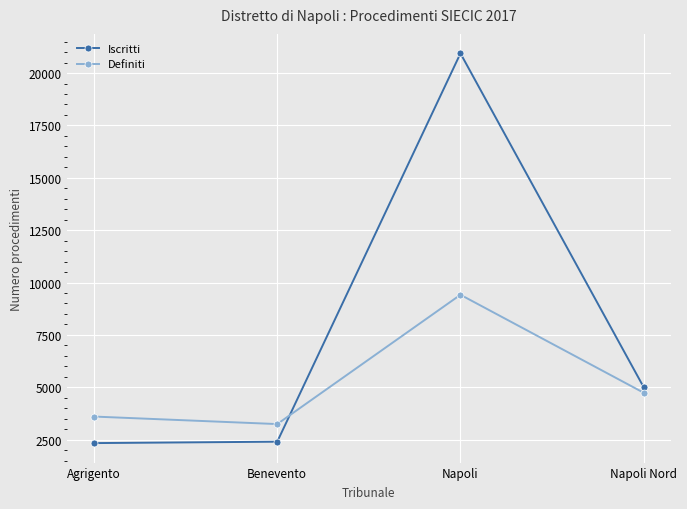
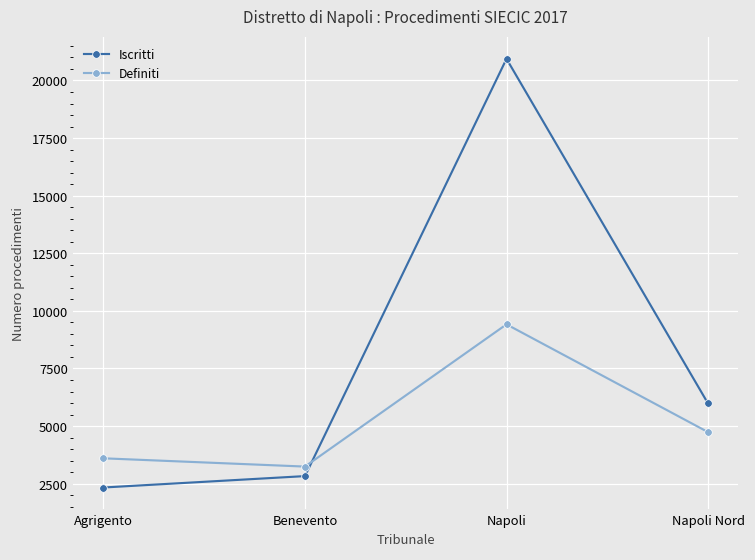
  {
    "Iscritti": {
      "Agrigento": 2300,
-     "Benevento": 2400,
+     "Benevento": 2800,
      "Napoli": 20900,
-     "Napoli Nord": 5000
+     "Napoli Nord": 6000
    },
    "Definiti": {
      "Agrigento": 3600,
      "Benevento": 3200,
      "Napoli": 9400,
      "Napoli Nord": 4700
    }
  }
